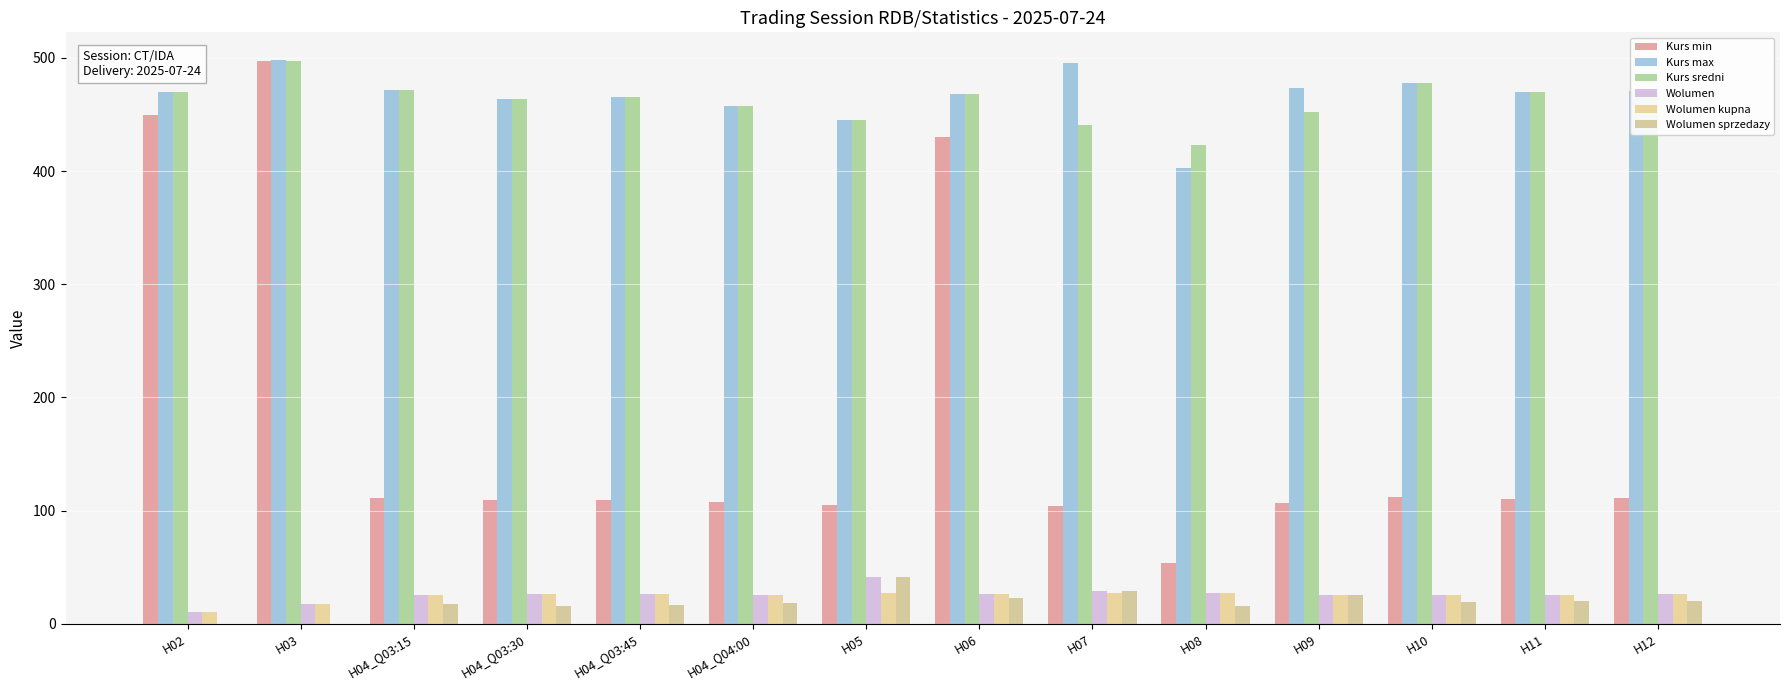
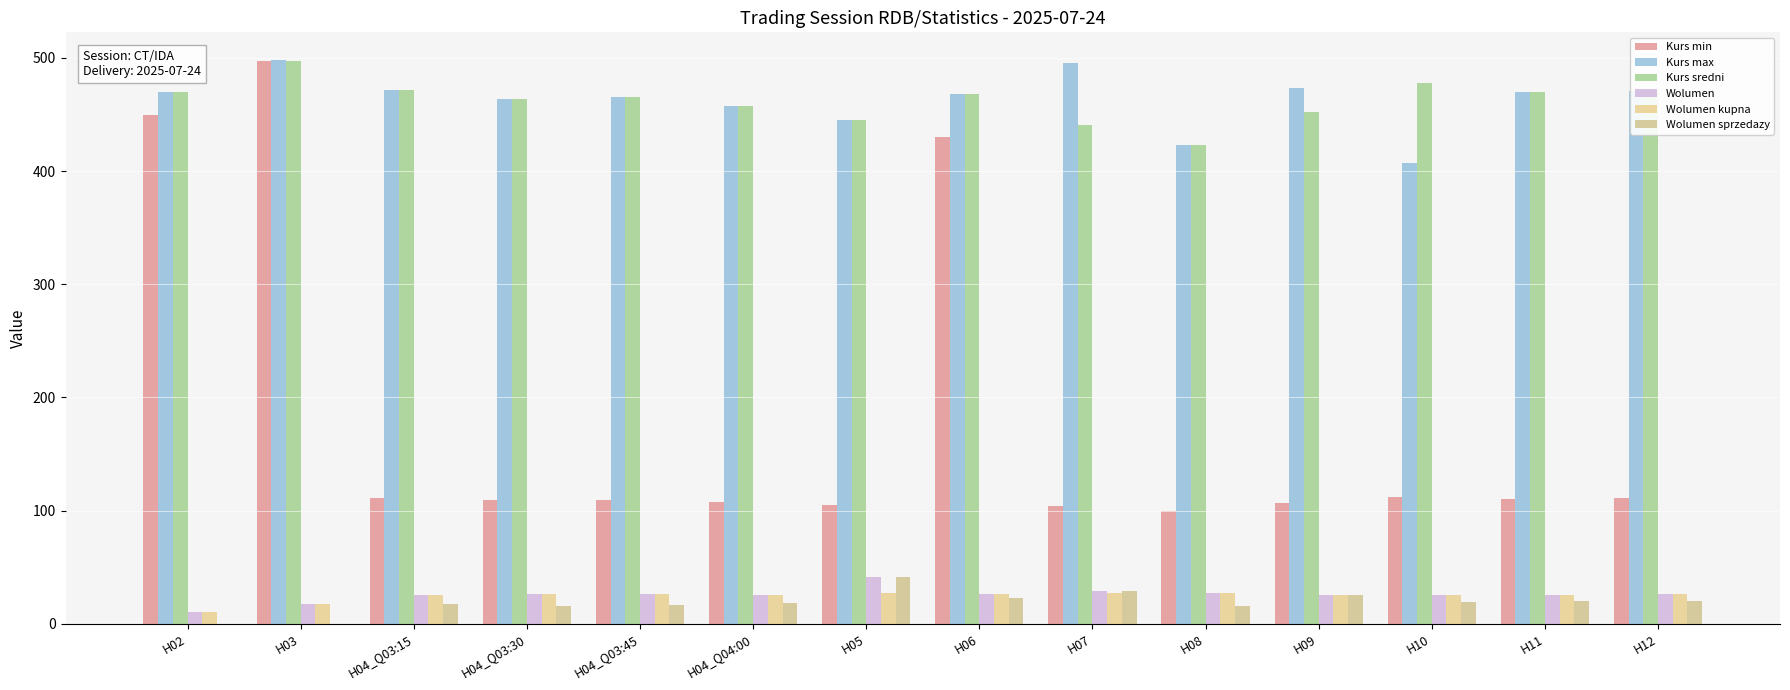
  {
    "Kurs min": {
      "H02": 450,
      "H03": 498,
      "H04_Q03:15": 111,
      "H04_Q03:30": 109,
      "H04_Q03:45": 109,
      "H04_Q04:00": 107,
      "H05": 105,
      "H06": 430,
      "H07": 104,
-     "H08": 54,
+     "H08": 99,
      "H09": 106,
      "H10": 112,
      "H11": 110,
      "H12": 111
    },
    "Kurs max": {
      "H03": 498,
      "H04_Q03:15": 472,
      "H04_Q03:30": 464,
      "H04_Q03:45": 465,
      "H04_Q04:00": 457,
      "H05": 445,
      "H06": 468,
      "H07": 495,
-     "H08": 403,
+     "H08": 423,
      "H09": 474,
-     "H10": 478,
+     "H10": 407,
      "H11": 470
    },
    "Wolumen": {
      "H02": 10,
      "H03": 18,
      "H04_Q03:15": 26,
      "H04_Q03:30": 26,
      "H04_Q03:45": 26,
      "H04_Q04:00": 25,
      "H05": 41,
      "H06": 26,
      "H07": 29,
      "H08": 27,
      "H09": 25,
      "H10": 25,
      "H11": 25,
      "H12": 26
    }
  }
